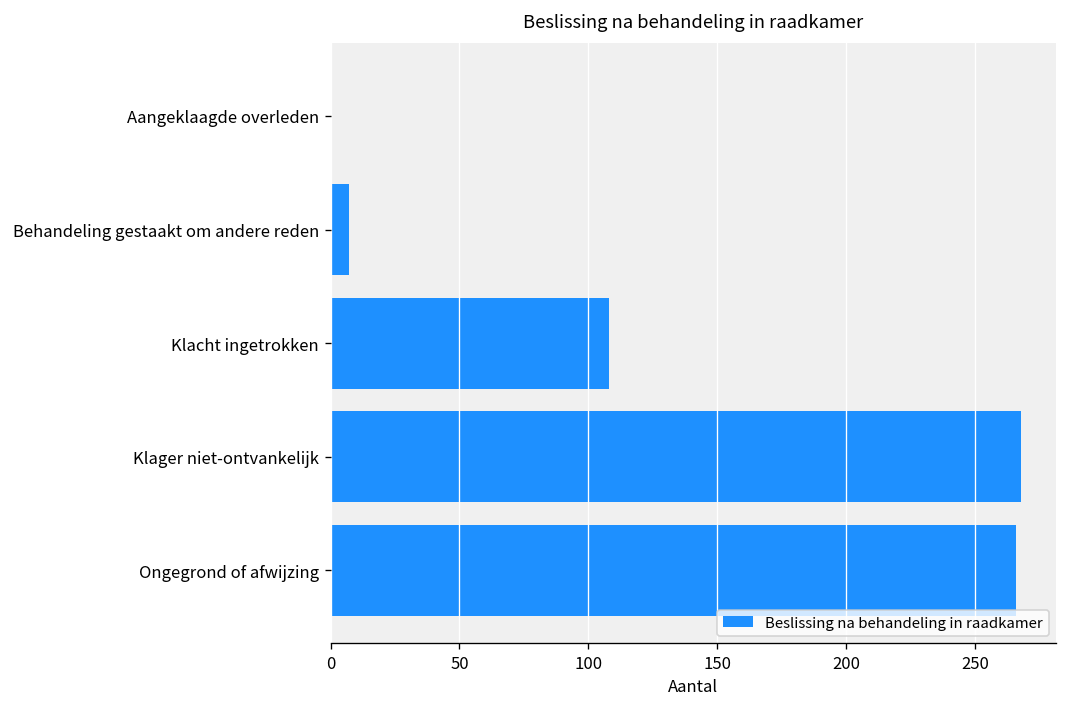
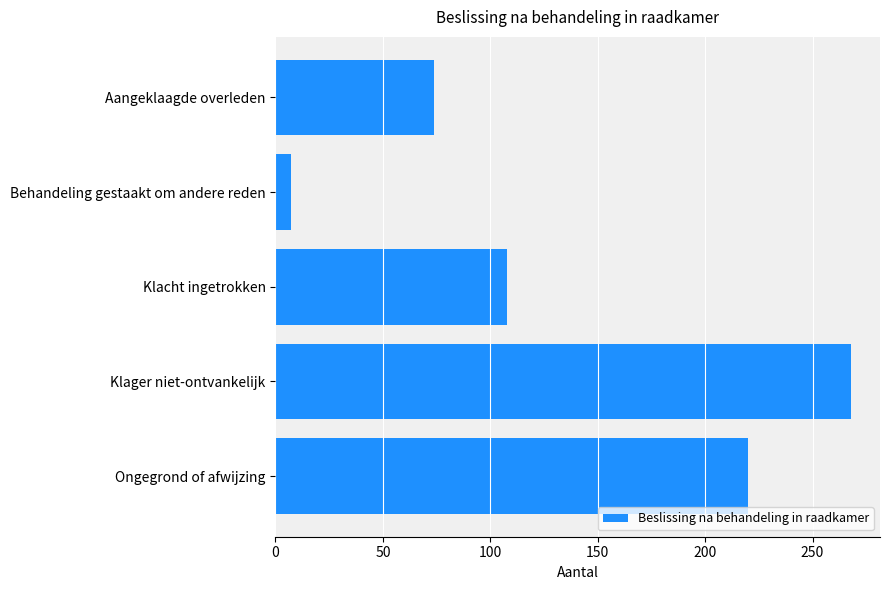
  {
-   "Aangeklaagde overleden": 0,
+   "Aangeklaagde overleden": 74,
    "Behandeling gestaakt om andere reden": 7,
    "Klacht ingetrokken": 108,
    "Klager niet-ontvankelijk": 268,
-   "Ongegrond of afwijzing": 266
+   "Ongegrond of afwijzing": 220
  }
